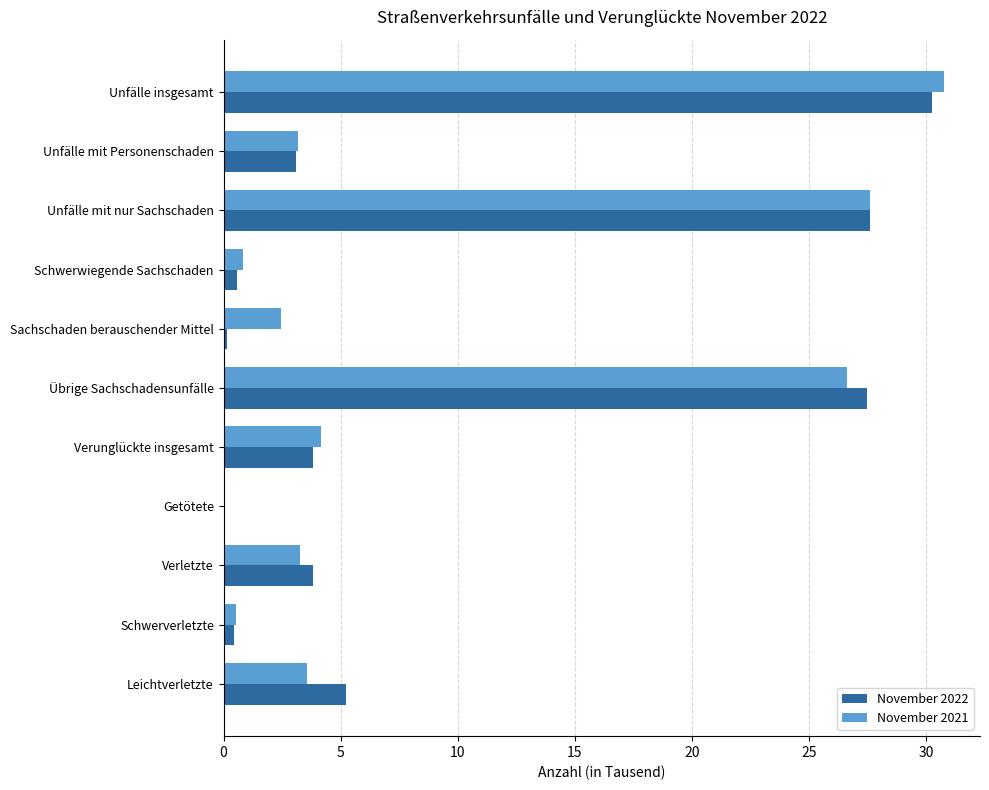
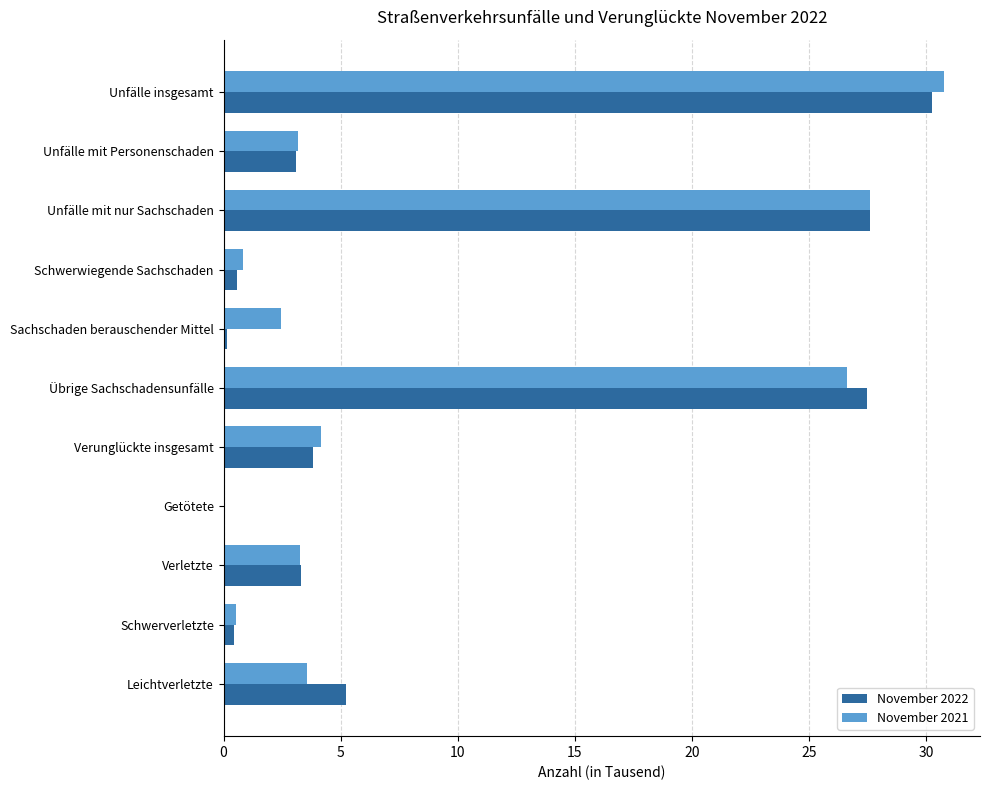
  {
    "November 2022": {
      "Unfälle insgesamt": 30.3,
      "Unfälle mit Personenschaden": 3.1,
      "Unfälle mit nur Sachschaden": 27.6,
      "Schwerwiegende Sachschaden": 0.6,
      "Sachschaden berauschender Mittel": 0.1,
      "Übrige Sachschadensunfälle": 27.5,
      "Verunglückte insgesamt": 3.8,
-     "Verletzte": 3.8,
+     "Verletzte": 3.3,
      "Schwerverletzte": 0.5,
      "Leichtverletzte": 5.2
    },
    "November 2021": {
      "Unfälle insgesamt": 30.8,
      "Unfälle mit Personenschaden": 3.2,
      "Unfälle mit nur Sachschaden": 27.6,
      "Schwerwiegende Sachschaden": 0.8,
      "Sachschaden berauschender Mittel": 2.4,
      "Übrige Sachschadensunfälle": 26.6,
      "Verunglückte insgesamt": 4.2,
      "Verletzte": 3.2,
      "Schwerverletzte": 0.6,
      "Leichtverletzte": 3.6
    }
  }
